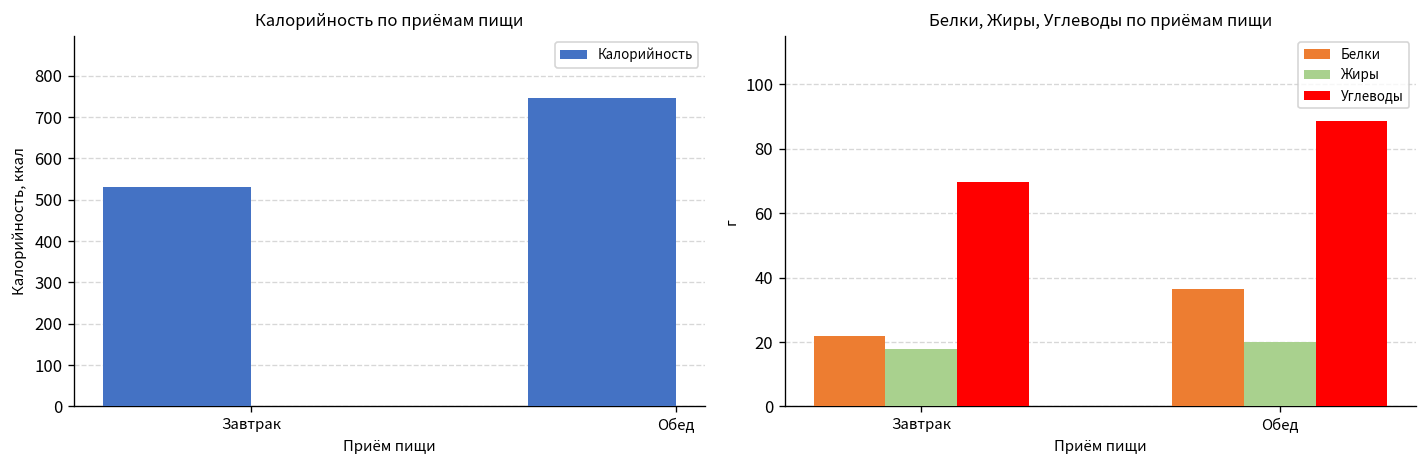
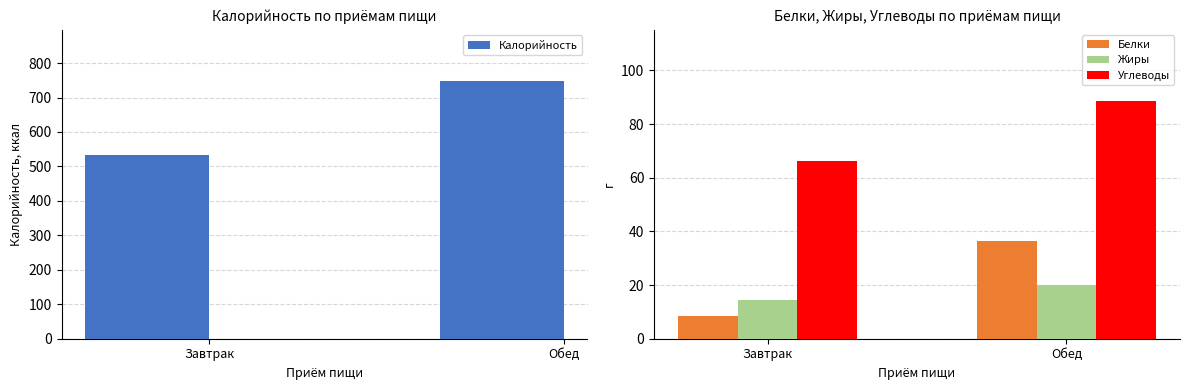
  {
    "Калорийность по приёмам пищи": {
      "Завтрак": 530,
      "Обед": 750
    },
    "Белки, Жиры, Углеводы по приёмам пищи": {
      "Белки": {
-       "Завтрак": 22,
+       "Завтрак": 8,
        "Обед": 36
      },
      "Жиры": {
-       "Завтрак": 18,
+       "Завтрак": 15,
        "Обед": 20
      },
      "Углеводы": {
-       "Завтрак": 70,
+       "Завтрак": 66,
        "Обед": 89
      }
    }
  }
